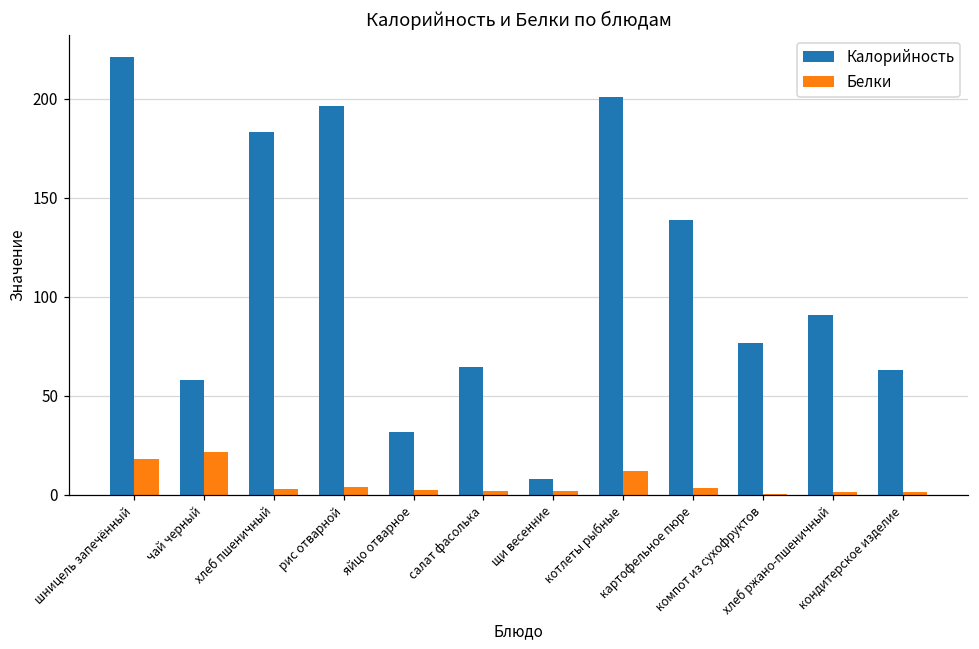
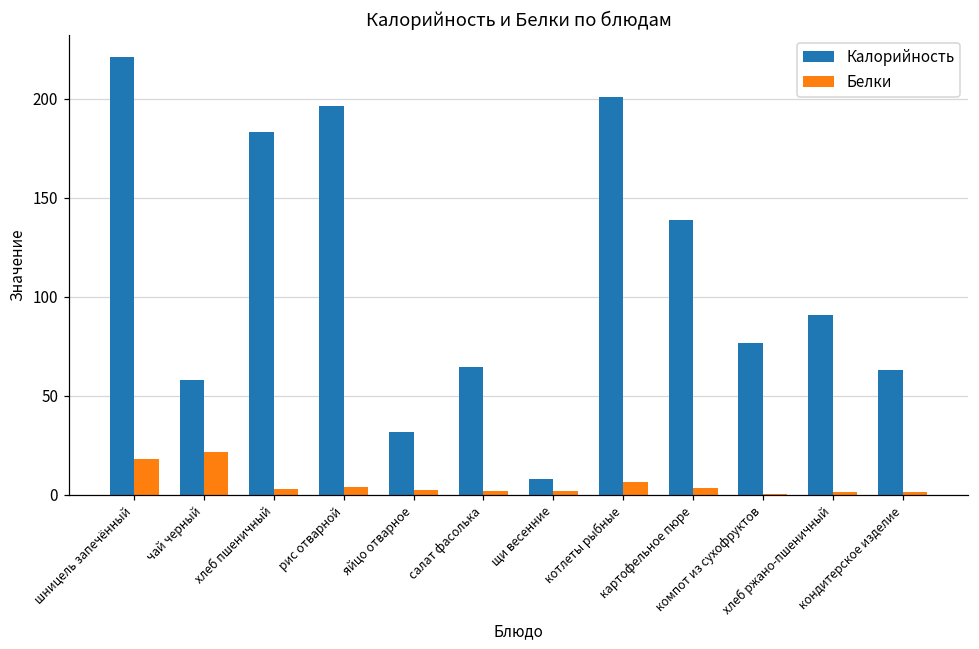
  {
    "Калорийность": {
      "шницель запечённый": 221,
      "чай черный": 58,
      "хлеб пшеничный": 183,
      "рис отварной": 196,
      "яйцо отварное": 31,
      "салат фасолька": 64,
      "щи весенние": 8,
      "котлеты рыбные": 201,
      "картофельное пюре": 139,
      "компот из сухофруктов": 77,
      "хлеб ржано-пшеничный": 91,
      "кондитерское изделие": 63
    },
    "Белки": {
      "шницель запечённый": 18,
      "чай черный": 21,
      "хлеб пшеничный": 3,
      "рис отварной": 4,
      "яйцо отварное": 3,
      "салат фасолька": 2,
      "щи весенние": 2,
-     "котлеты рыбные": 12,
+     "котлеты рыбные": 7,
      "картофельное пюре": 3,
      "кондитерское изделие": 1
    }
  }
